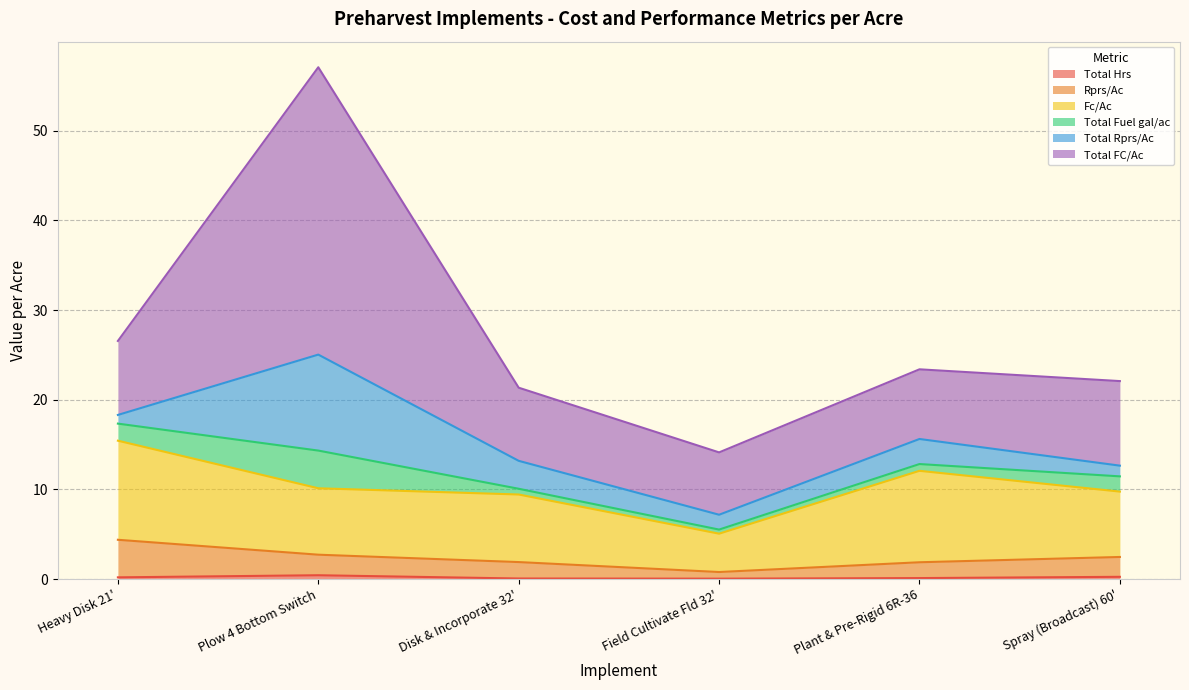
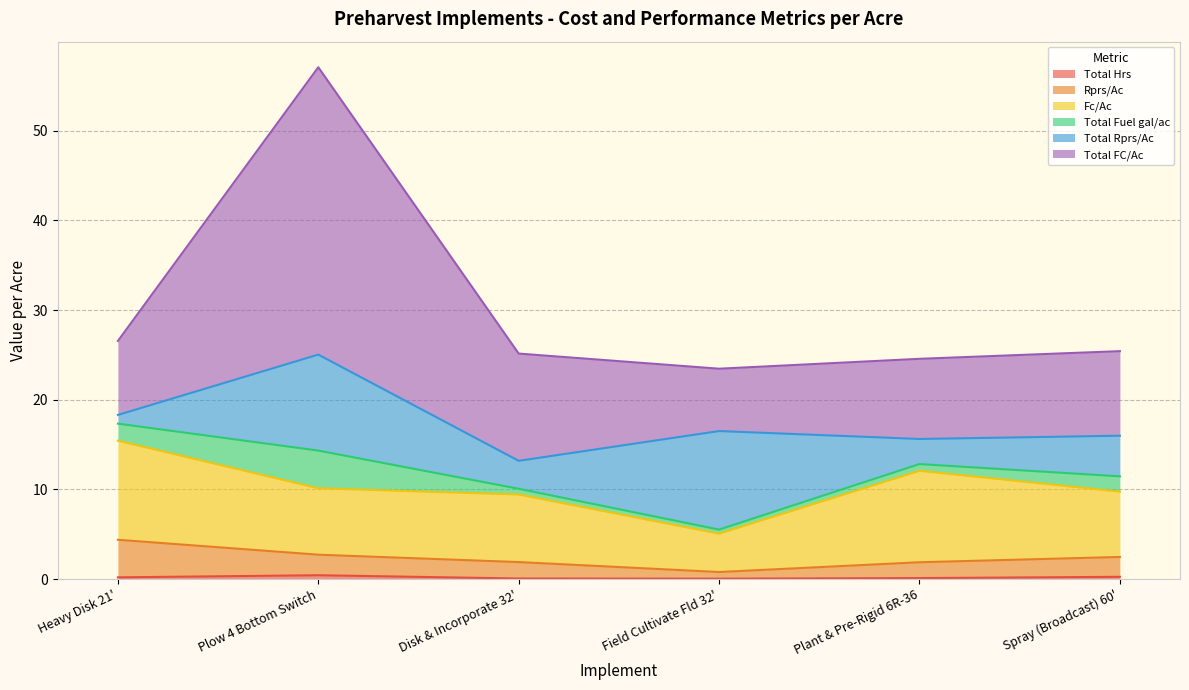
  {
    "Fc/Ac": {
      "Heavy Disk 21'": 11,
      "Plow 4 Bottom Switch": 7,
      "Disk & Incorporate 32'": 8,
      "Field Cultivate Fld 32'": 4,
      "Plant & Pre-Rigid 6R-36": 10,
      "Spray (Broadcast) 60'": 7
    },
    "Total Fuel gal/ac": {
      "Heavy Disk 21'": 2,
      "Plow 4 Bottom Switch": 4,
      "Disk & Incorporate 32'": 1,
      "Field Cultivate Fld 32'": 0,
      "Plant & Pre-Rigid 6R-36": 1,
      "Spray (Broadcast) 60'": 2
    },
    "Total Rprs/Ac": {
      "Heavy Disk 21'": 1,
      "Plow 4 Bottom Switch": 11,
      "Disk & Incorporate 32'": 3,
-     "Field Cultivate Fld 32'": 2,
+     "Field Cultivate Fld 32'": 11,
      "Plant & Pre-Rigid 6R-36": 3,
-     "Spray (Broadcast) 60'": 1
+     "Spray (Broadcast) 60'": 5
    },
    "Total FC/Ac": {
      "Heavy Disk 21'": 8,
      "Plow 4 Bottom Switch": 32,
-     "Disk & Incorporate 32'": 8,
+     "Disk & Incorporate 32'": 12,
      "Field Cultivate Fld 32'": 7,
-     "Plant & Pre-Rigid 6R-36": 8,
+     "Plant & Pre-Rigid 6R-36": 9,
      "Spray (Broadcast) 60'": 9
    }
  }
